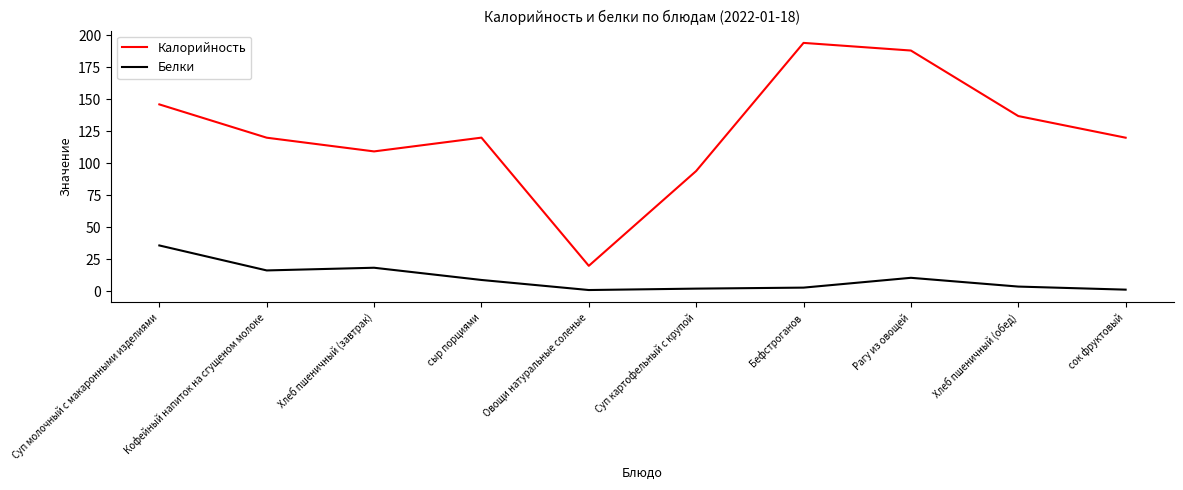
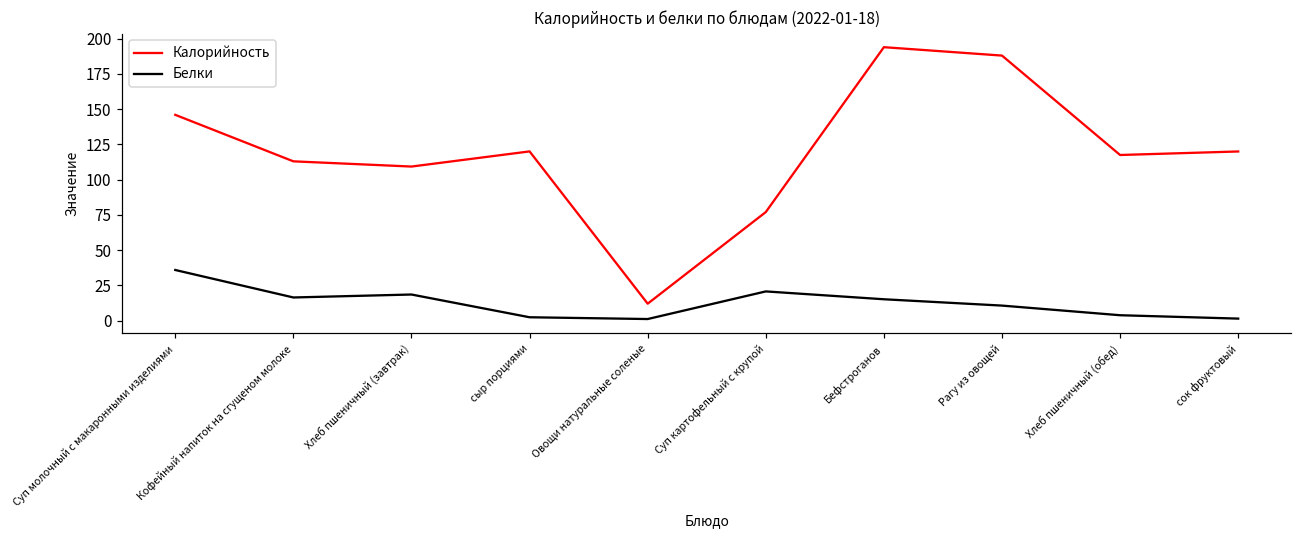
  {
    "Калорийность": {
      "Суп молочный с макаронными изделиями": 146,
-     "Кофейный напиток на сгущеном молоке": 120,
+     "Кофейный напиток на сгущеном молоке": 113,
      "Хлеб пшеничный (завтрак)": 109,
      "сыр порциями": 120,
-     "Овощи натуральные соленые": 20,
-     "Суп картофельный с крупой": 94,
+     "Овощи натуральные соленые": 12,
+     "Суп картофельный с крупой": 77,
      "Бефстроганов": 194,
      "Рагу из овощей": 188,
-     "Хлеб пшеничный (обед)": 137,
+     "Хлеб пшеничный (обед)": 118,
      "сок фруктовый": 120
    },
    "Белки": {
      "Суп молочный с макаронными изделиями": 36,
      "Кофейный напиток на сгущеном молоке": 16,
      "Хлеб пшеничный (завтрак)": 19,
-     "сыр порциями": 9,
+     "сыр порциями": 2,
      "Овощи натуральные соленые": 1,
-     "Суп картофельный с крупой": 2,
-     "Бефстроганов": 3,
+     "Суп картофельный с крупой": 21,
+     "Бефстроганов": 15,
      "Рагу из овощей": 11,
      "Хлеб пшеничный (обед)": 4,
      "сок фруктовый": 1
    }
  }
